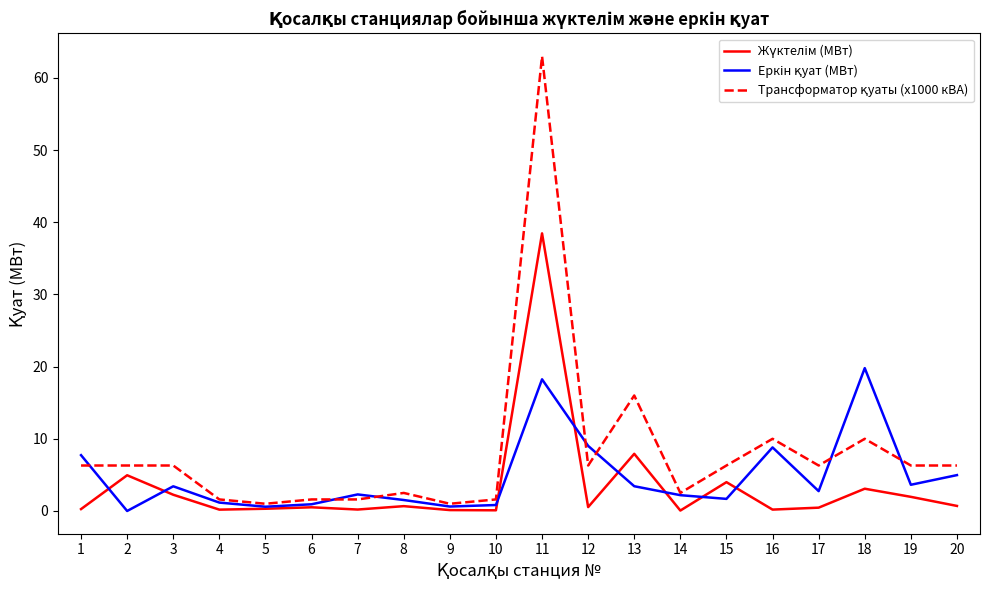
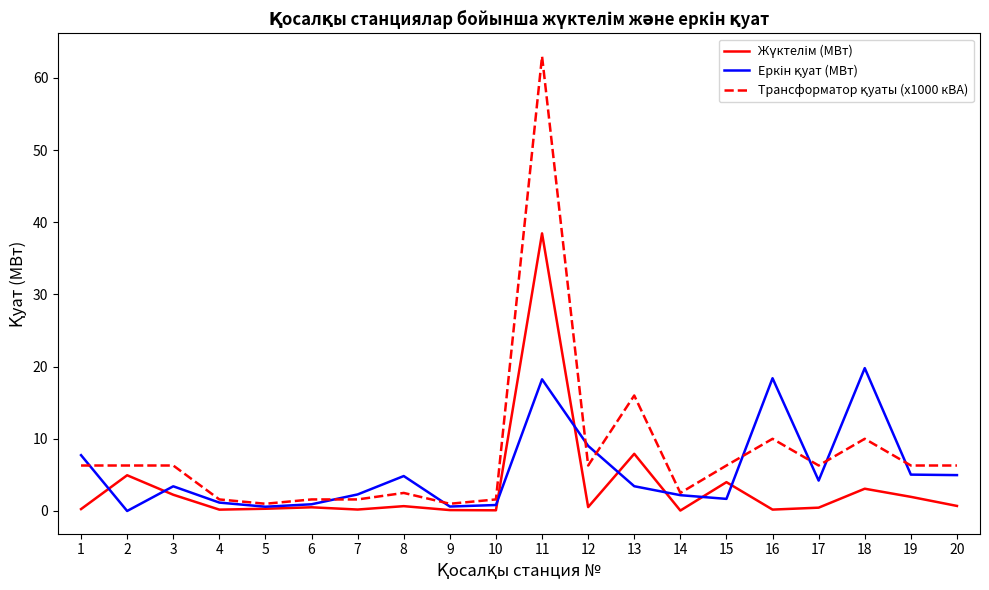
  {
    "Еркін қуат (МВт)": {
      "1": 8,
      "2": 0,
      "3": 3,
      "4": 1,
      "6": 1,
      "7": 2,
-     "8": 2,
+     "8": 5,
      "9": 1,
      "10": 1,
      "11": 18,
      "12": 9,
      "13": 3,
      "15": 2,
-     "16": 9,
-     "17": 3,
+     "16": 18,
+     "17": 4,
      "18": 20,
-     "19": 4,
+     "19": 5,
      "20": 5
    }
  }
